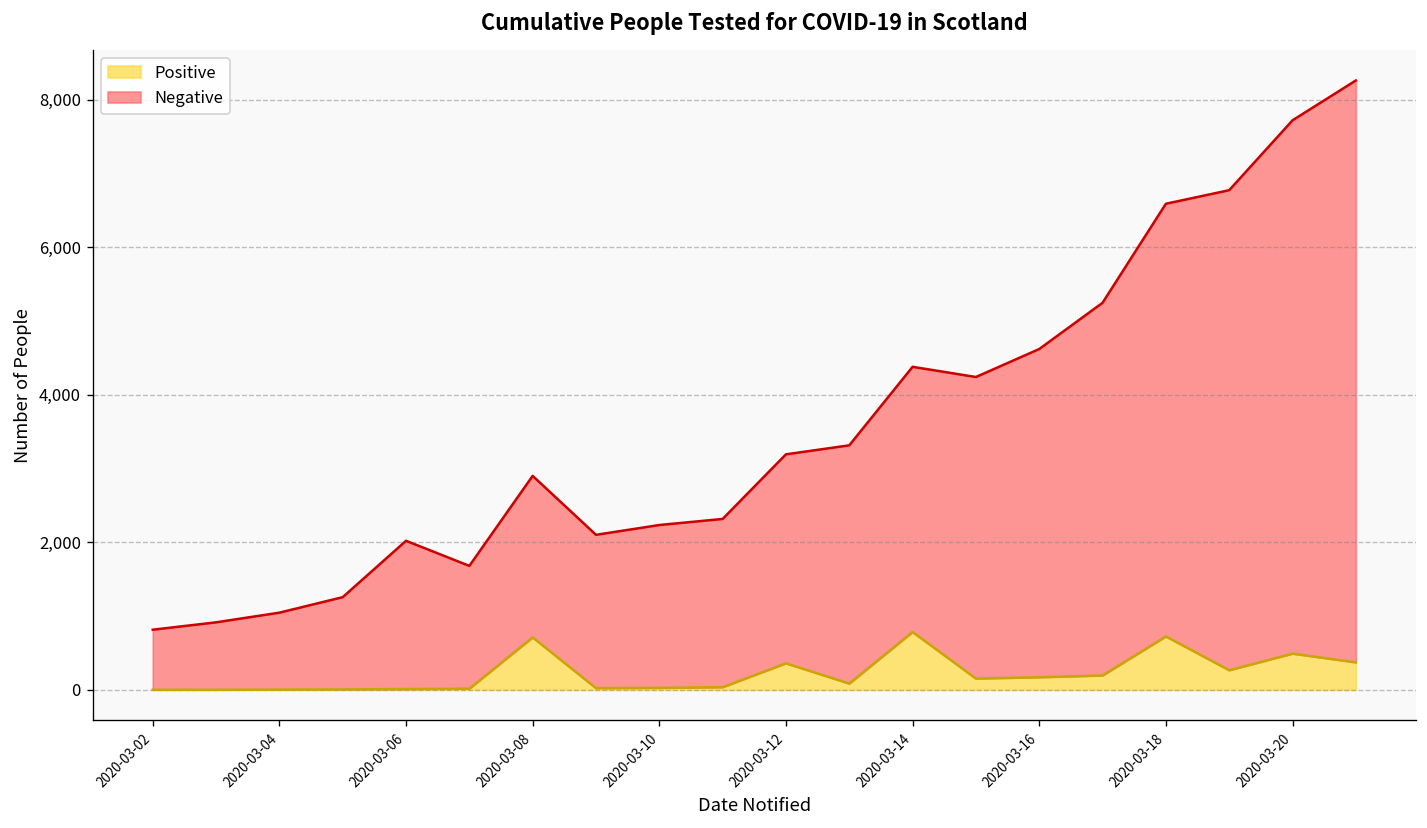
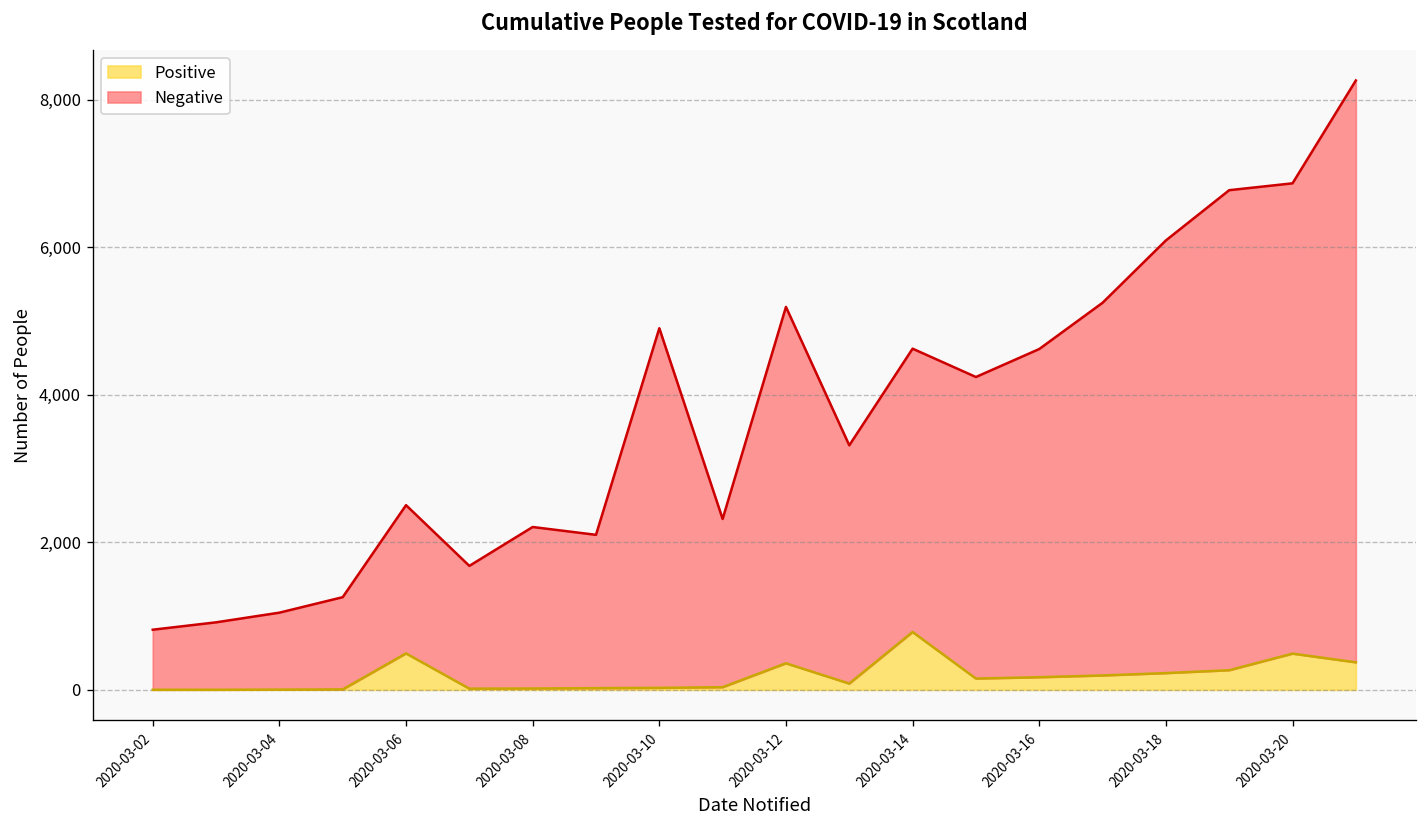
  {
    "Positive": {
      "2020-03-02": "0",
      "2020-03-04": "0",
-     "2020-03-06": "0",
-     "2020-03-08": "700",
+     "2020-03-06": "500",
+     "2020-03-08": "0",
      "2020-03-10": "0",
      "2020-03-12": "400",
      "2020-03-14": "800",
      "2020-03-16": "200",
-     "2020-03-18": "700",
+     "2020-03-18": "200",
      "2020-03-20": "500"
    },
    "Negative": {
      "2020-03-02": "800",
      "2020-03-04": "1,000",
      "2020-03-06": "2,000",
      "2020-03-08": "2,200",
-     "2020-03-10": "2,200",
-     "2020-03-12": "2,800",
-     "2020-03-14": "3,600",
+     "2020-03-10": "4,900",
+     "2020-03-12": "4,800",
+     "2020-03-14": "3,800",
      "2020-03-16": "4,400",
      "2020-03-18": "5,900",
-     "2020-03-20": "7,200"
+     "2020-03-20": "6,400"
    }
  }
